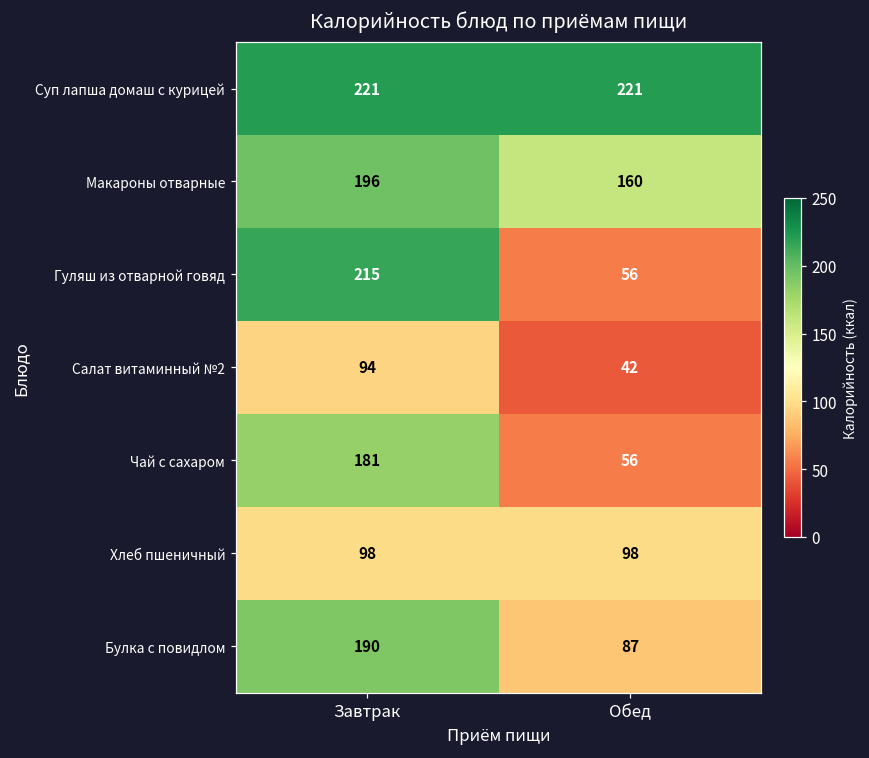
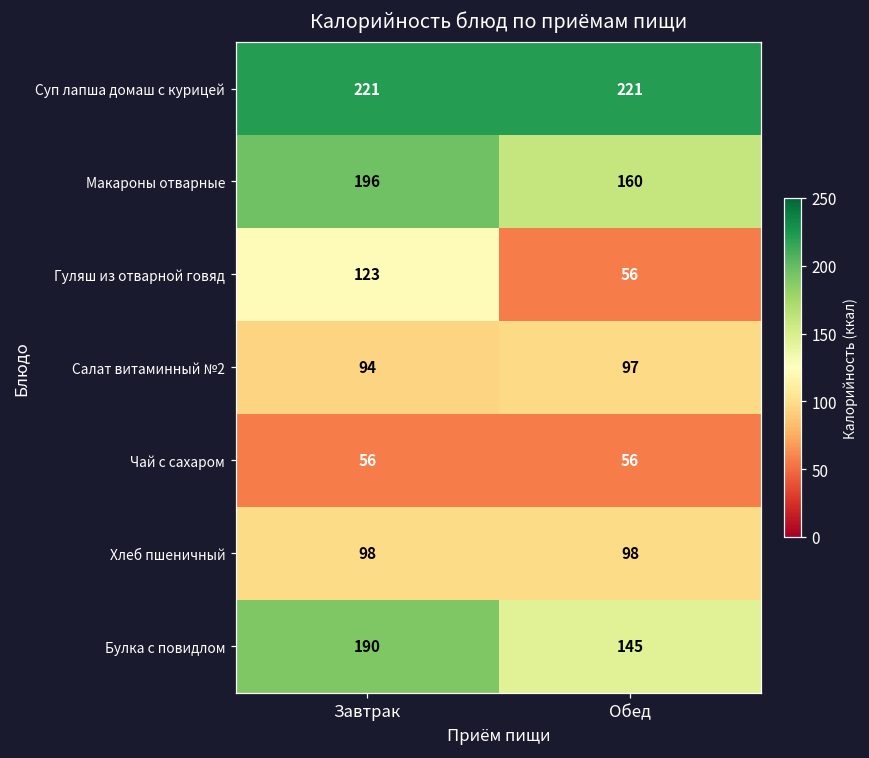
  {
    "Суп лапша домаш с курицей": {
      "Завтрак": 221,
      "Обед": 221
    },
    "Макароны отварные": {
      "Завтрак": 196,
      "Обед": 160
    },
    "Гуляш из отварной говяд": {
-     "Завтрак": 215,
+     "Завтрак": 123,
      "Обед": 56
    },
    "Салат витаминный №2": {
      "Завтрак": 94,
-     "Обед": 42
+     "Обед": 97
    },
    "Чай с сахаром": {
-     "Завтрак": 181,
+     "Завтрак": 56,
      "Обед": 56
    },
    "Хлеб пшеничный": {
      "Завтрак": 98,
      "Обед": 98
    },
    "Булка с повидлом": {
      "Завтрак": 190,
-     "Обед": 87
+     "Обед": 145
    }
  }
